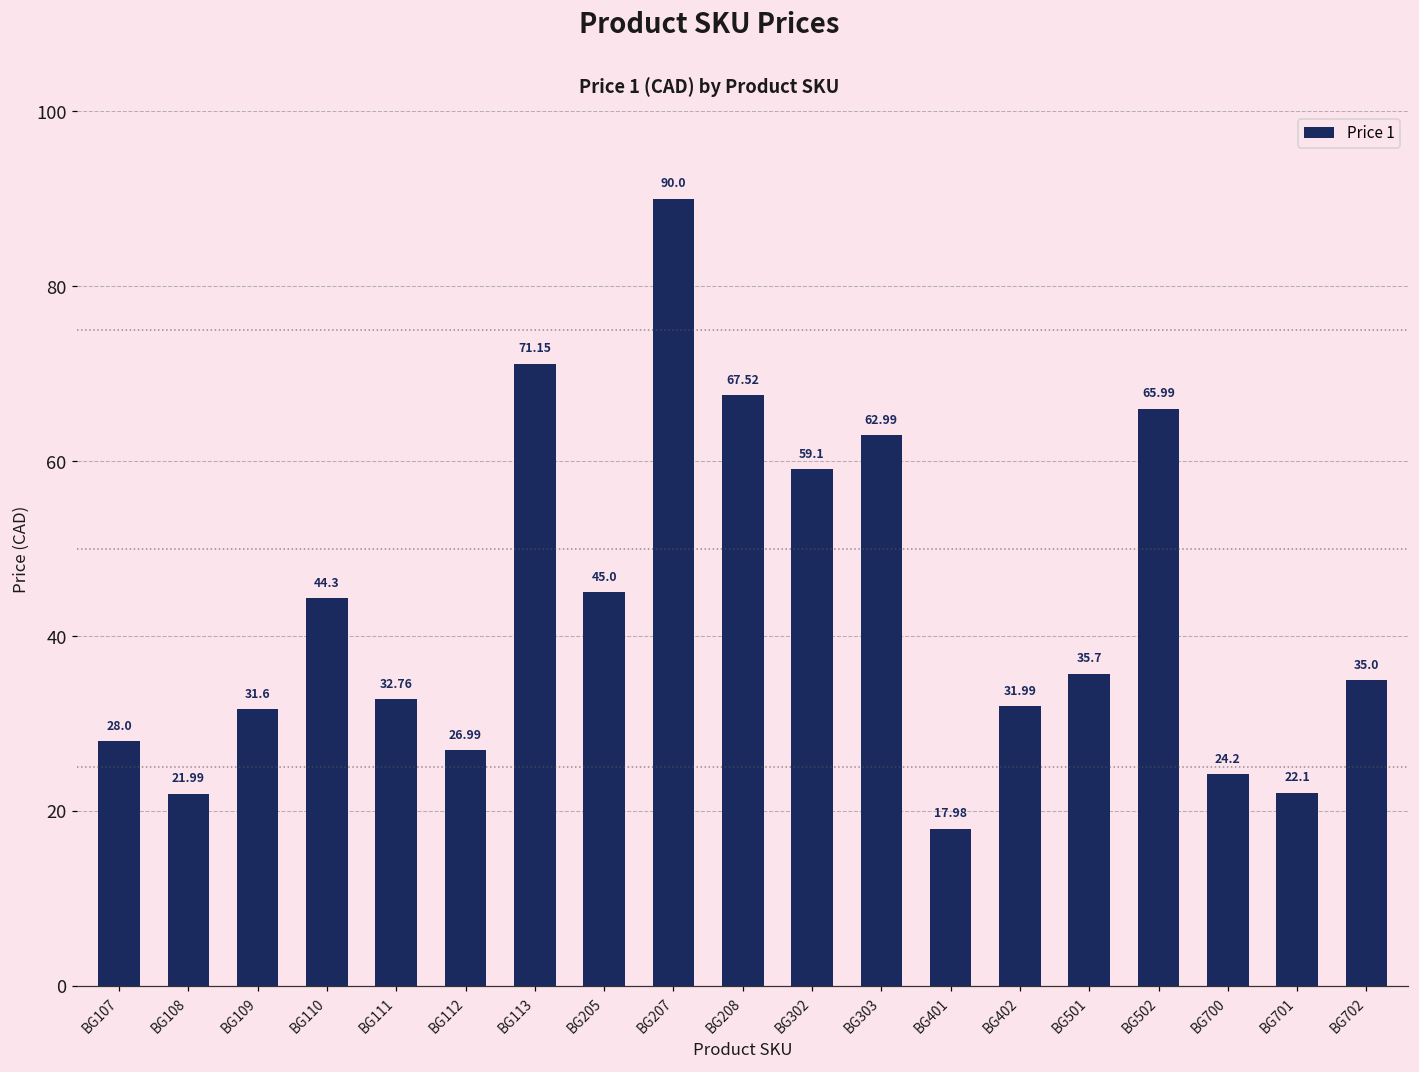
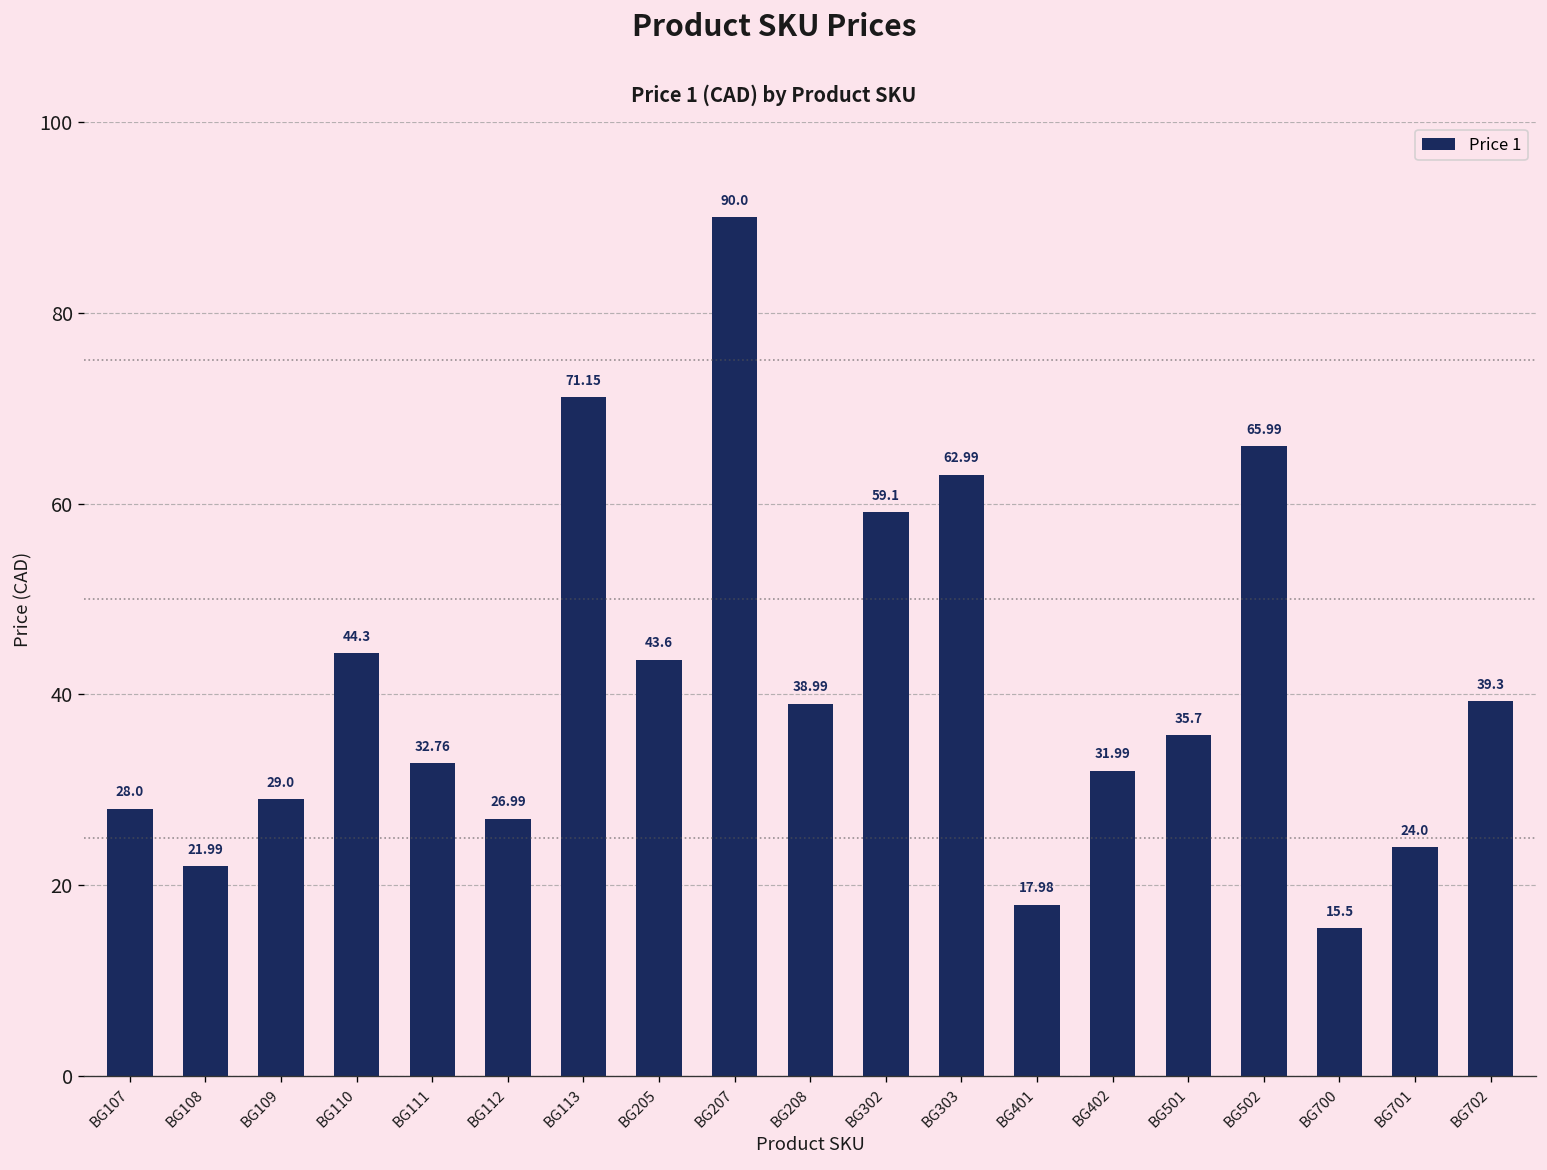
  {
    "BG107": 28.0,
    "BG108": 21.99,
-   "BG109": 31.6,
+   "BG109": 29.0,
    "BG110": 44.3,
    "BG111": 32.76,
    "BG112": 26.99,
    "BG113": 71.15,
-   "BG205": 45.0,
+   "BG205": 43.6,
    "BG207": 90.0,
-   "BG208": 67.52,
+   "BG208": 38.99,
    "BG302": 59.1,
    "BG303": 62.99,
    "BG401": 17.98,
    "BG402": 31.99,
    "BG501": 35.7,
    "BG502": 65.99,
-   "BG700": 24.2,
-   "BG701": 22.1,
-   "BG702": 35.0
+   "BG700": 15.5,
+   "BG701": 24.0,
+   "BG702": 39.3
  }
